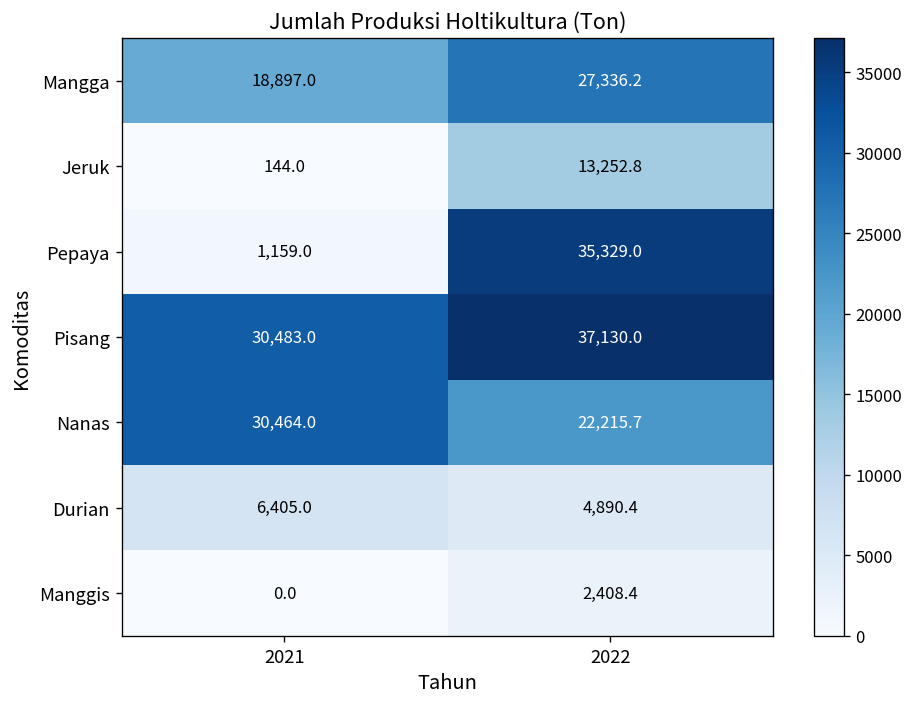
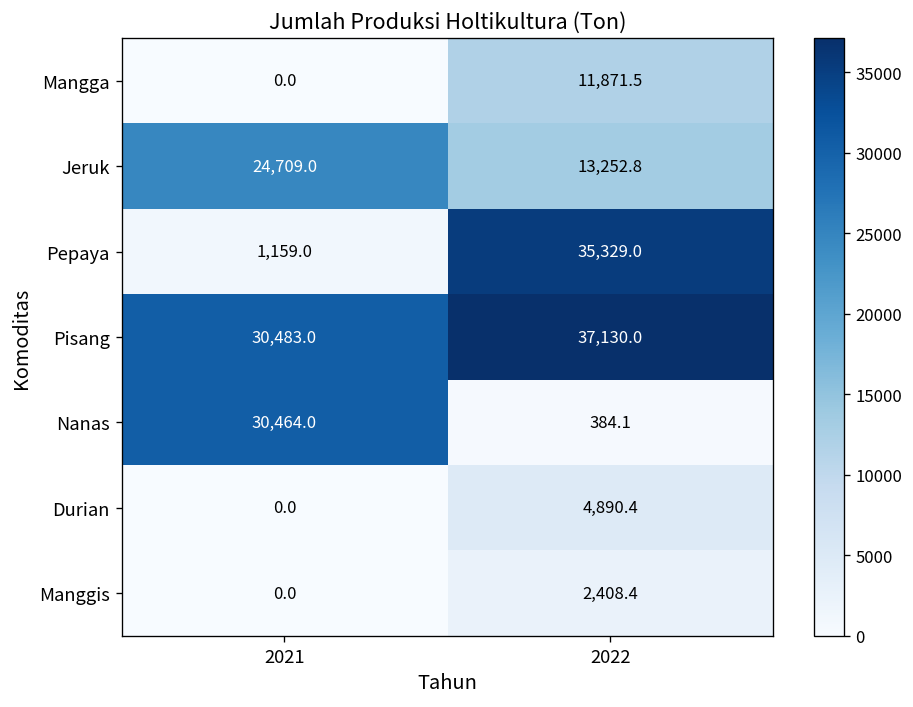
  {
    "Mangga": {
-     "2021": "18,897.0",
-     "2022": "27,336.2"
+     "2021": "0.0",
+     "2022": "11,871.5"
    },
    "Jeruk": {
-     "2021": "144.0",
+     "2021": "24,709.0",
      "2022": "13,252.8"
    },
    "Pepaya": {
      "2021": "1,159.0",
      "2022": "35,329.0"
    },
    "Pisang": {
      "2021": "30,483.0",
      "2022": "37,130.0"
    },
    "Nanas": {
      "2021": "30,464.0",
-     "2022": "22,215.7"
+     "2022": "384.1"
    },
    "Durian": {
-     "2021": "6,405.0",
+     "2021": "0.0",
      "2022": "4,890.4"
    },
    "Manggis": {
      "2021": "0.0",
      "2022": "2,408.4"
    }
  }
